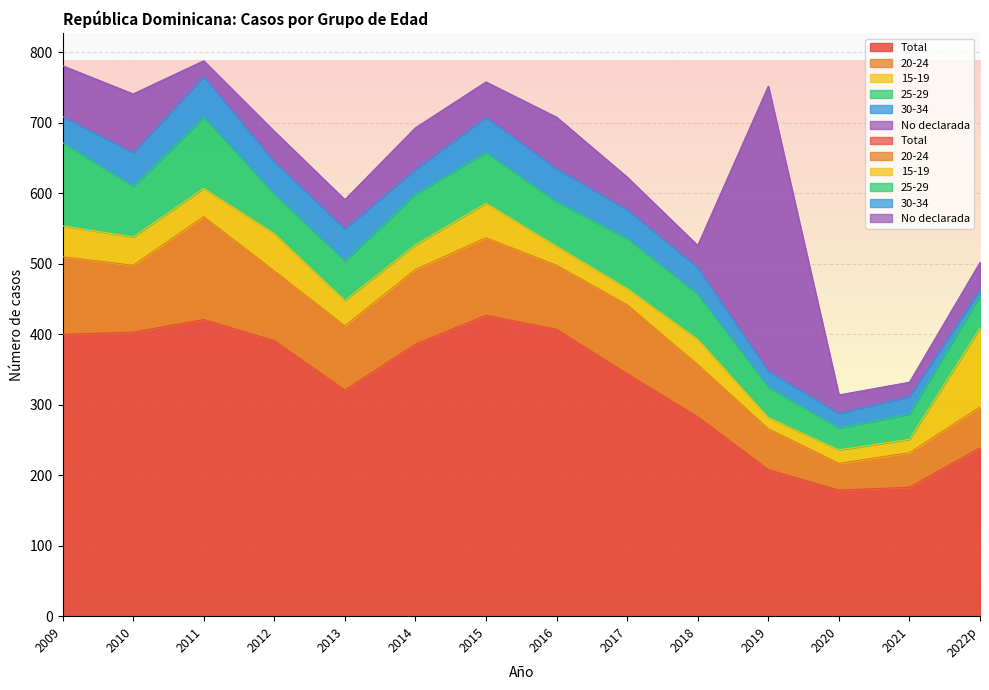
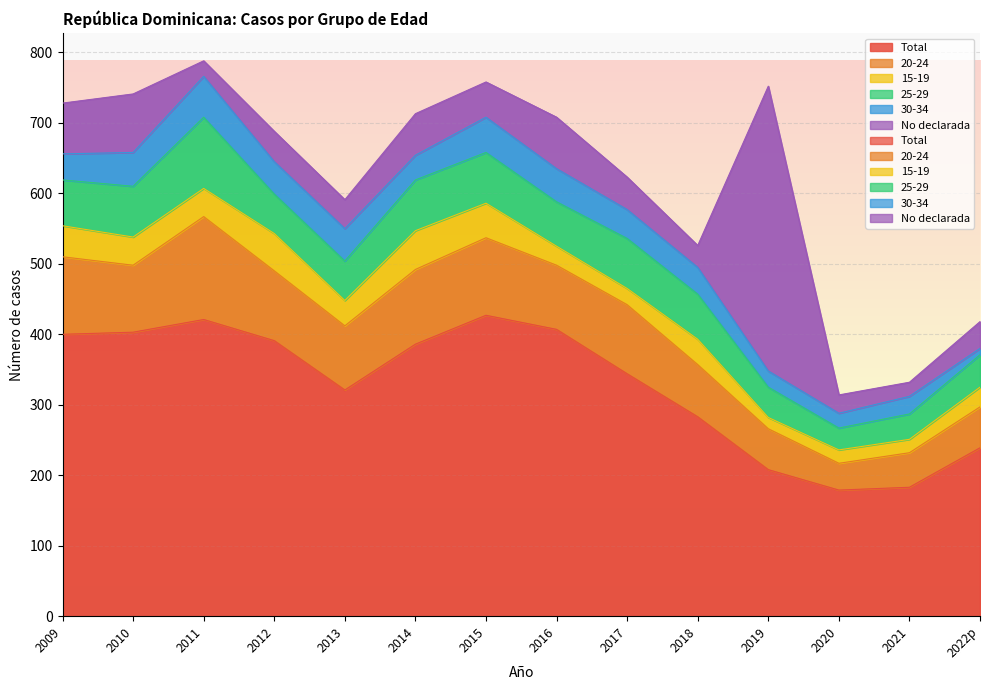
  {
    "15-19": {
      "2009": 40,
      "2010": 40,
      "2011": 40,
      "2012": 50,
      "2013": 40,
-     "2014": 40,
+     "2014": 60,
      "2015": 50,
      "2016": 30,
      "2017": 20,
      "2018": 40,
      "2019": 20,
      "2020": 20,
      "2021": 20,
-     "2022p": 110
+     "2022p": 30
    },
    "25-29": {
-     "2009": 120,
+     "2009": 70,
      "2010": 70,
      "2011": 100,
      "2012": 60,
      "2013": 60,
      "2014": 70,
      "2015": 70,
      "2016": 60,
      "2017": 70,
      "2018": 60,
      "2019": 40,
      "2020": 30,
      "2021": 40,
      "2022p": 50
    },
    "30-34": {
      "2009": 40,
      "2010": 50,
      "2011": 60,
      "2012": 50,
      "2013": 50,
      "2014": 40,
      "2015": 50,
      "2016": 50,
      "2017": 40,
      "2018": 40,
      "2019": 20,
      "2020": 20,
      "2021": 30,
      "2022p": 10
    },
    "No declarada": {
      "2009": 70,
      "2010": 80,
      "2011": 20,
      "2012": 40,
      "2013": 40,
      "2014": 60,
      "2015": 50,
      "2016": 70,
      "2017": 50,
      "2018": 30,
      "2019": 400,
      "2020": 30,
      "2021": 20,
      "2022p": 40
    }
  }
